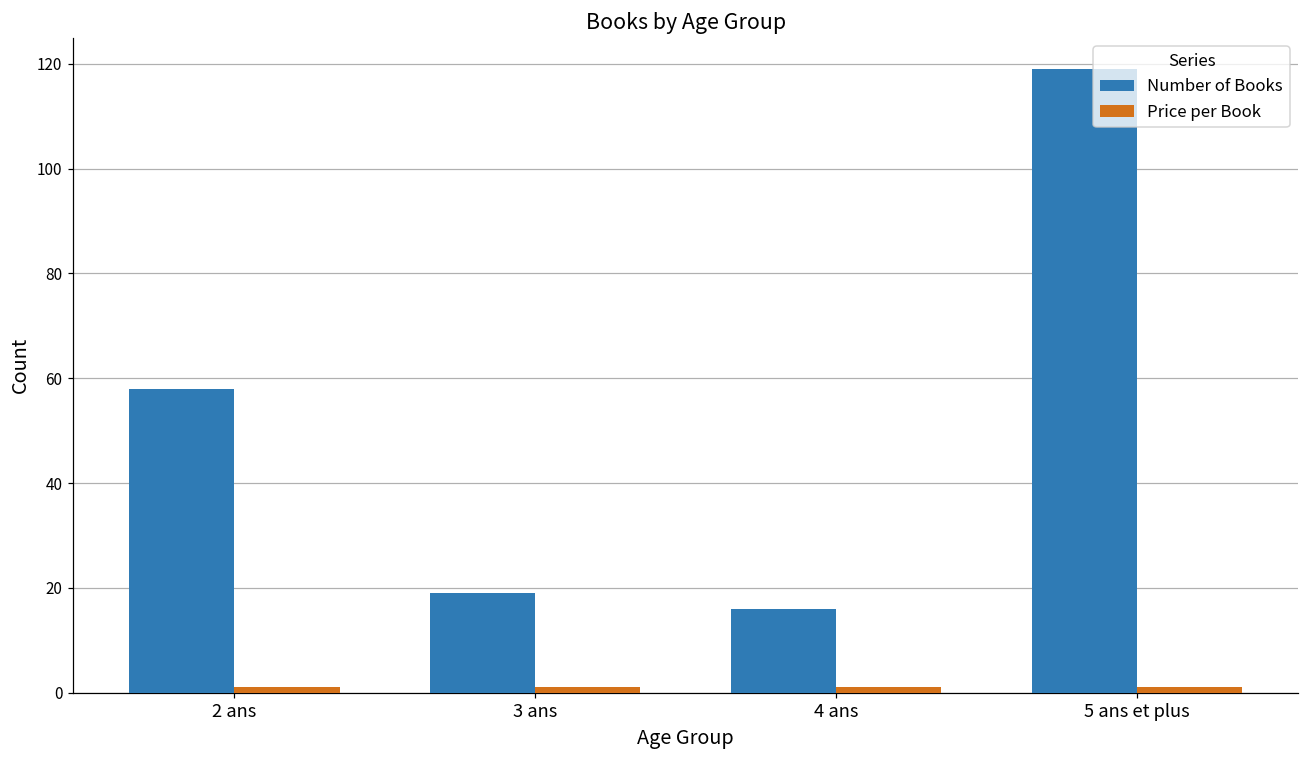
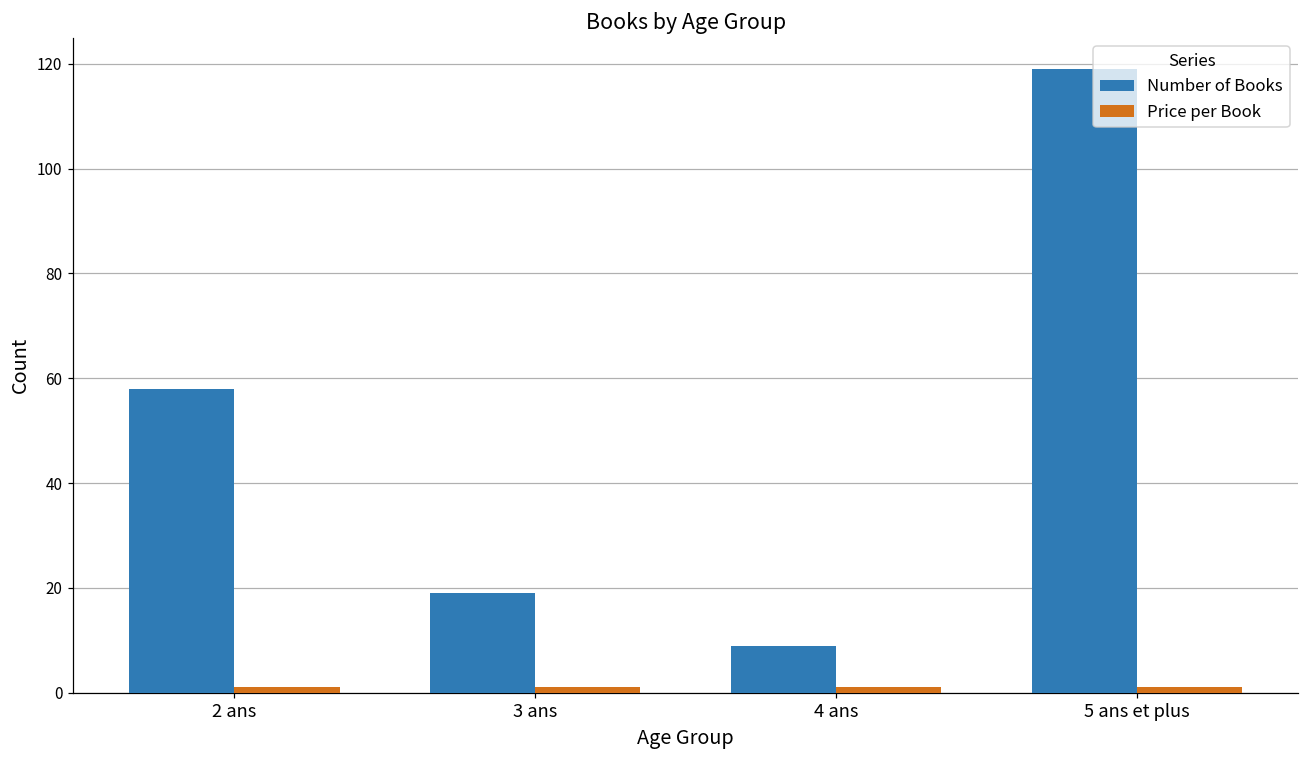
  {
    "Number of Books": {
      "2 ans": 58,
      "3 ans": 19,
-     "4 ans": 16,
+     "4 ans": 9,
      "5 ans et plus": 119
    },
    "Price per Book": {
      "2 ans": 1,
      "3 ans": 1,
      "4 ans": 1,
      "5 ans et plus": 1
    }
  }
